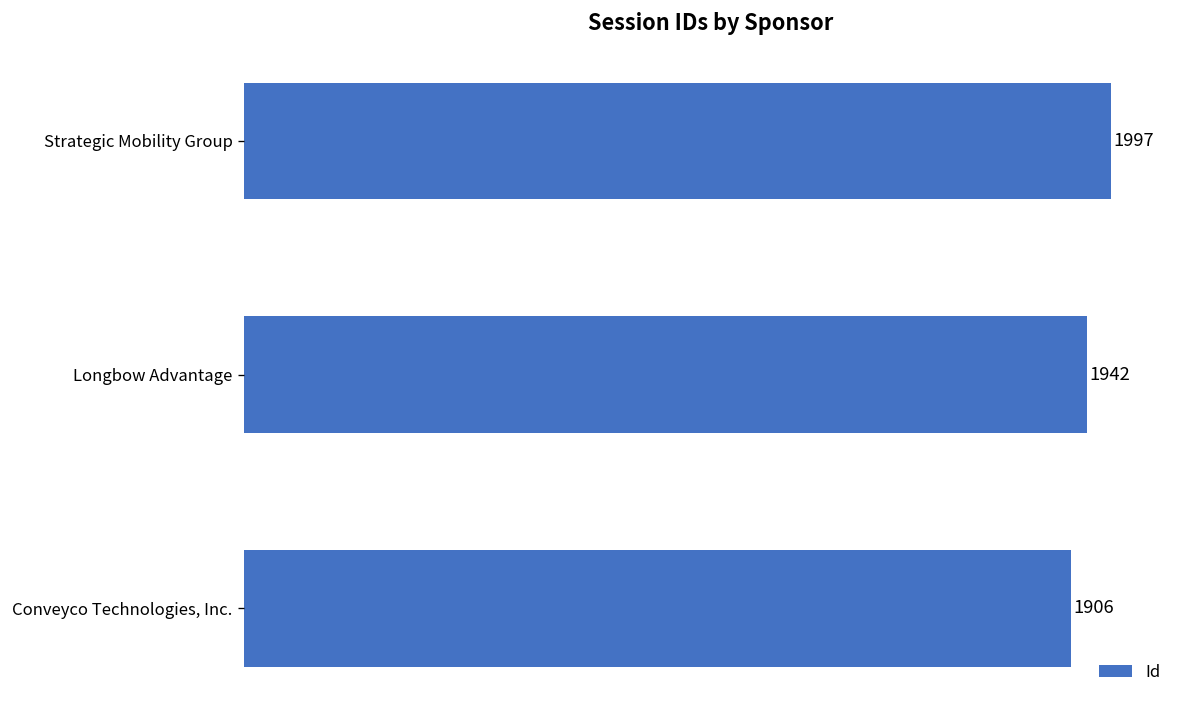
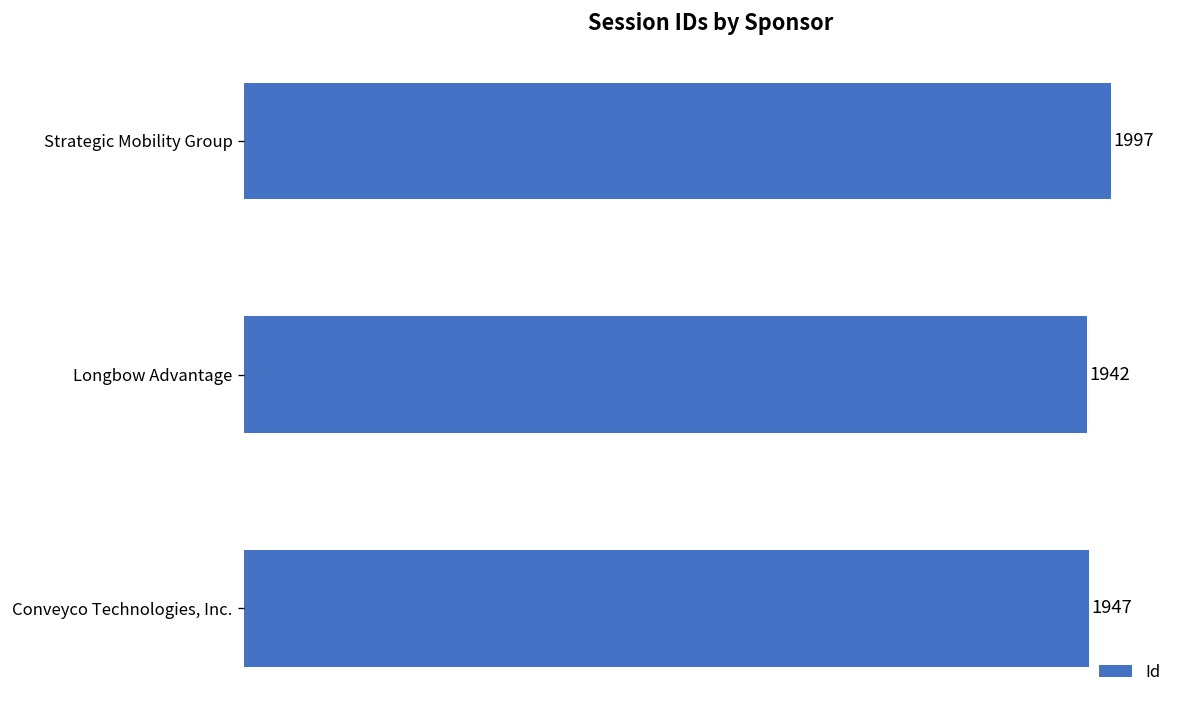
  {
    "Strategic Mobility Group": 1997,
    "Longbow Advantage": 1942,
-   "Conveyco Technologies, Inc.": 1906
+   "Conveyco Technologies, Inc.": 1947
  }
